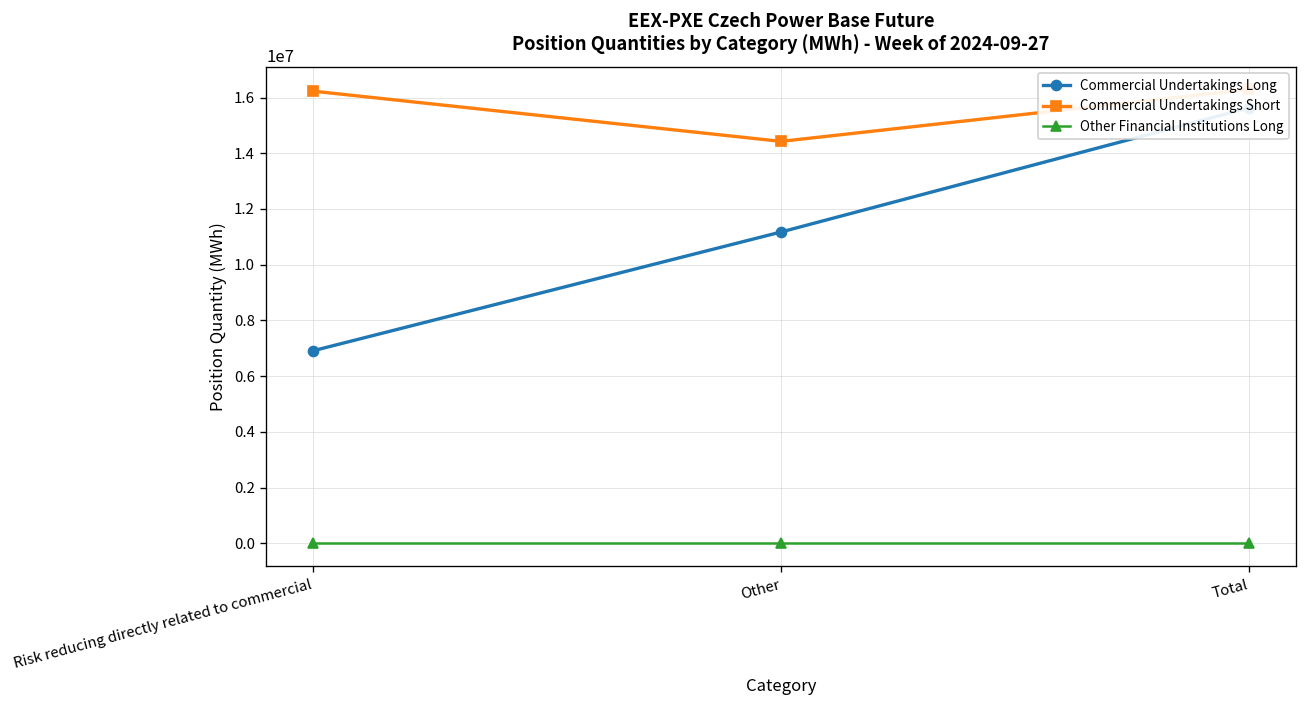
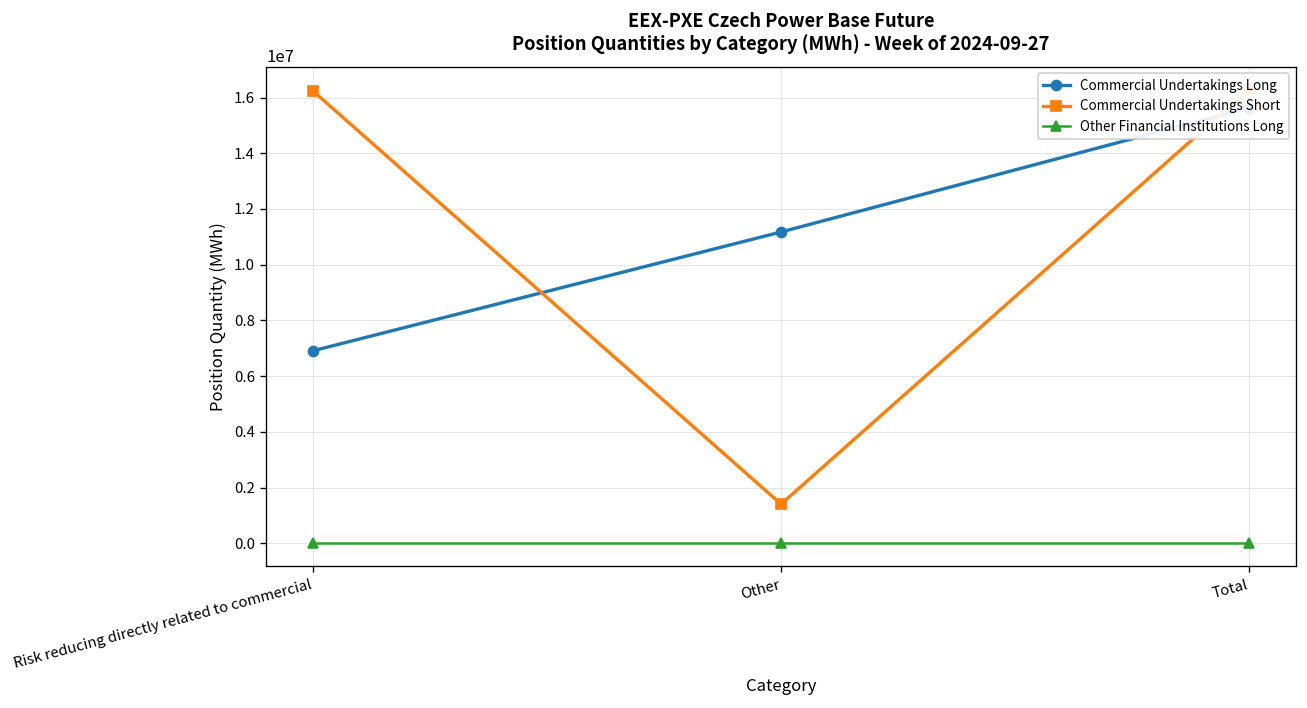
  {
    "Commercial Undertakings Long": {
      "Risk reducing directly related to commercial": 6900000,
      "Other": 11200000
    },
    "Commercial Undertakings Short": {
      "Risk reducing directly related to commercial": 16200000,
-     "Other": 14400000
+     "Other": 1400000
    },
    "Other Financial Institutions Long": {
      "Risk reducing directly related to commercial": 0,
      "Other": 0,
      "Total": 0
    }
  }
